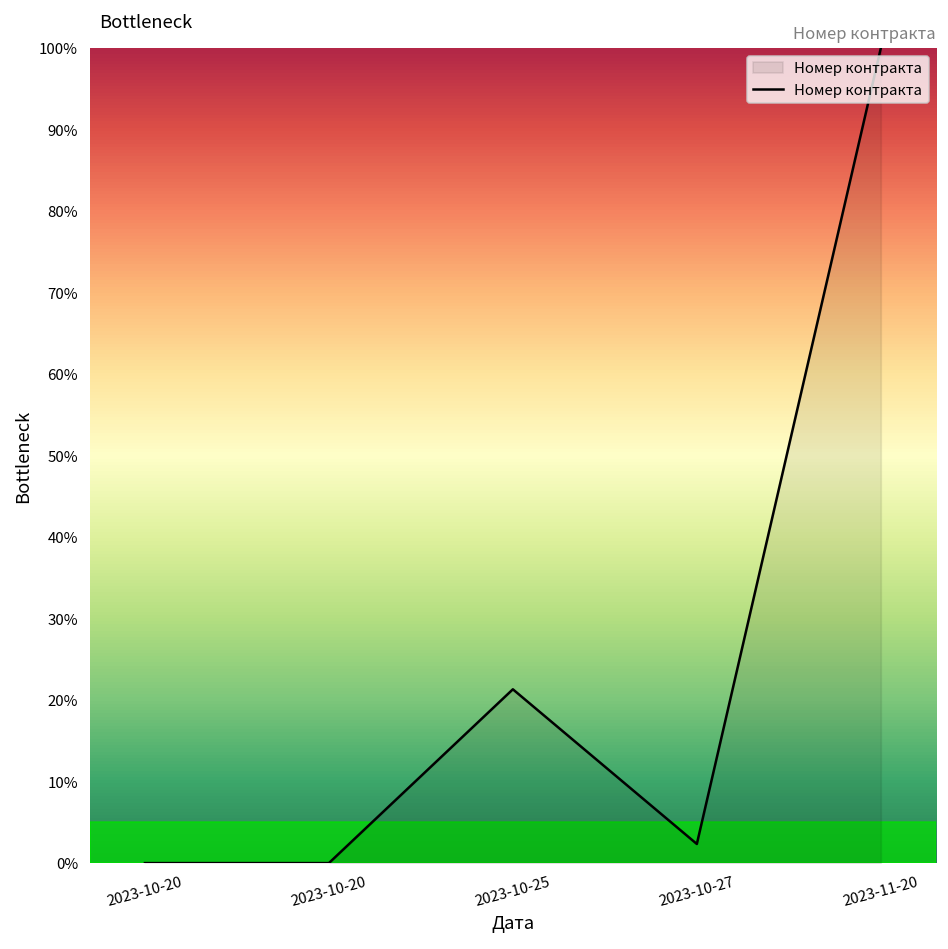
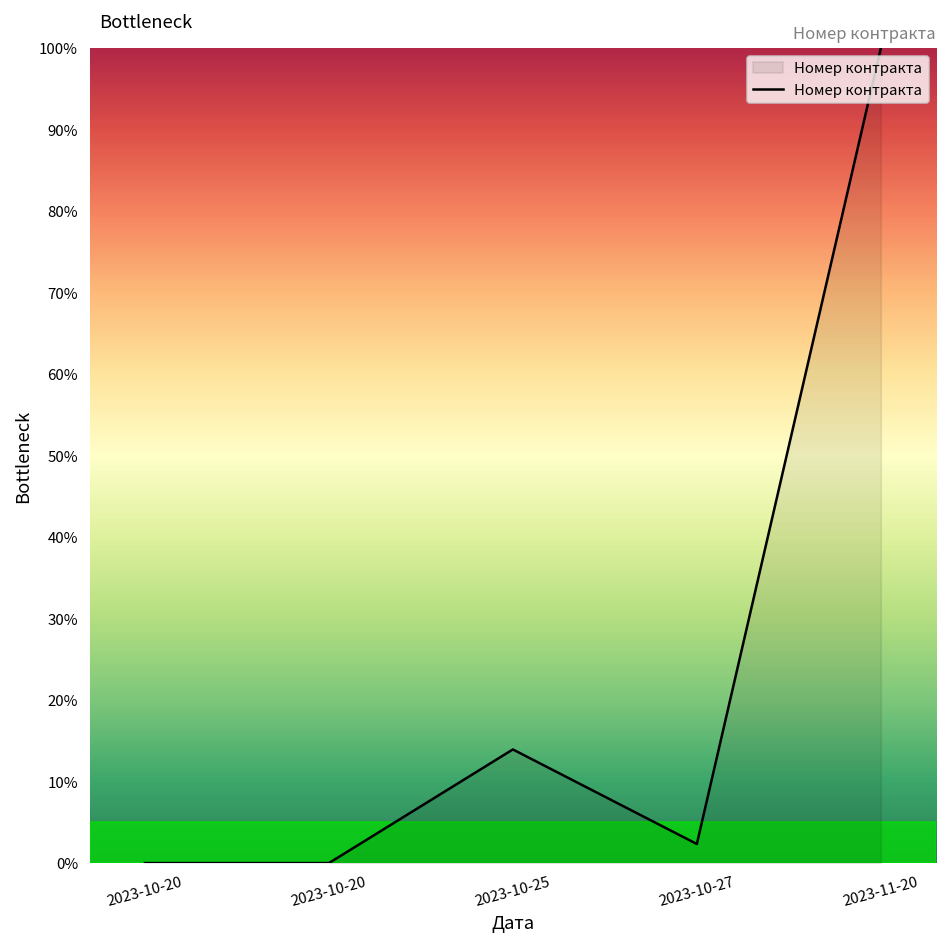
  {
-   "2023-10-25": "21%",
+   "2023-10-25": "14%",
    "2023-11-20": "100%"
  }
